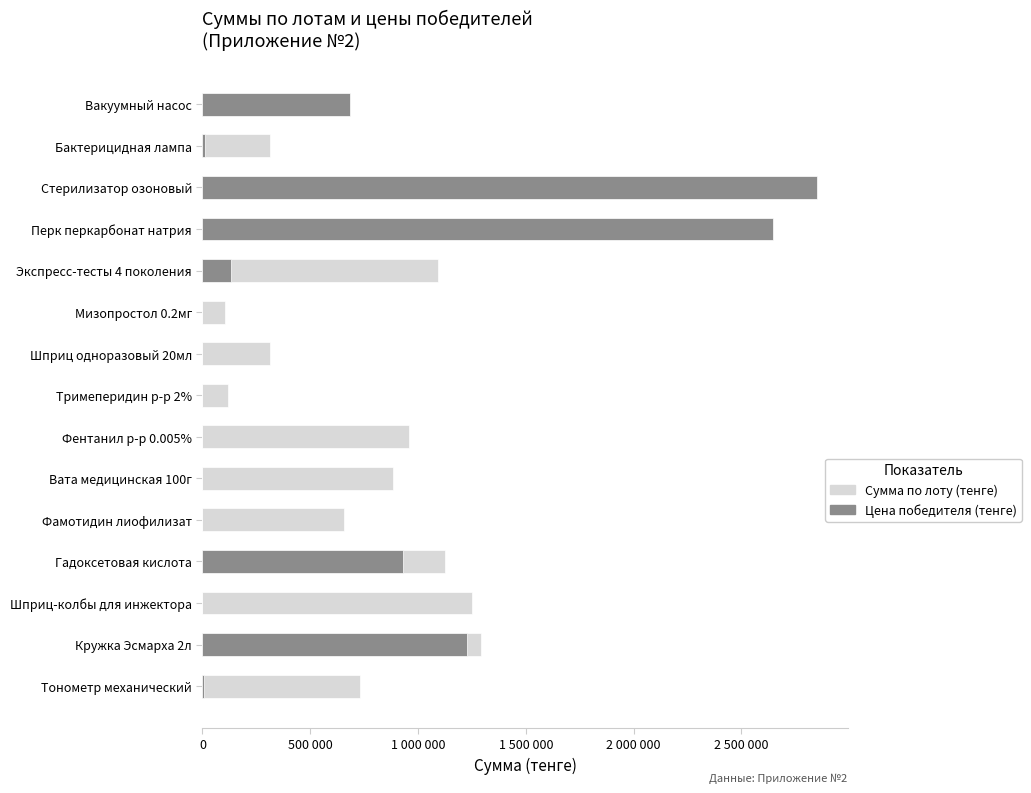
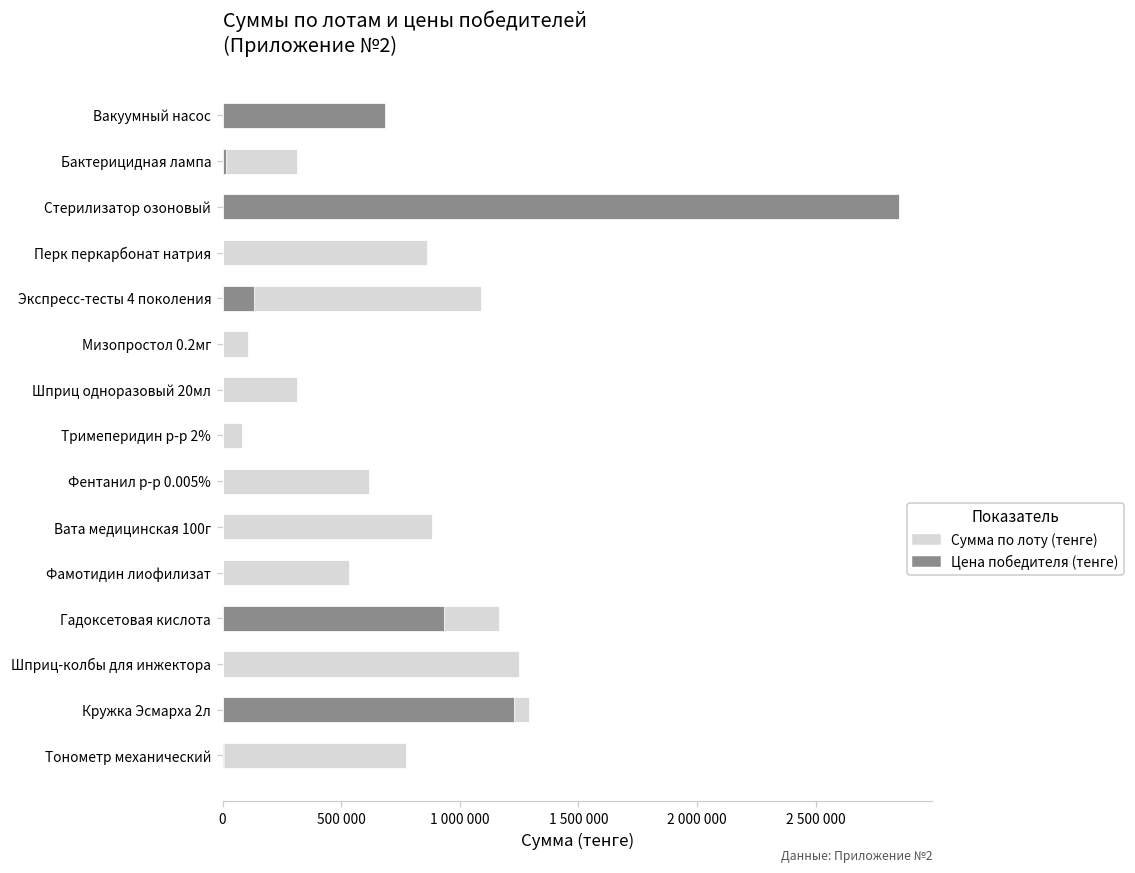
  {
    "Сумма по лоту (тенге)": {
      "Вакуумный насос": 680000,
      "Бактерицидная лампа": 310000,
      "Стерилизатор озоновый": 2850000,
      "Экспресс-тесты 4 поколения": 1090000,
      "Мизопростол 0.2мг": 110000,
      "Шприц одноразовый 20мл": 310000,
-     "Тримеперидин р-р 2%": 120000,
-     "Фентанил р-р 0.005%": 960000,
+     "Тримеперидин р-р 2%": 80000,
+     "Фентанил р-р 0.005%": 620000,
      "Вата медицинская 100г": 880000,
-     "Фамотидин лиофилизат": 660000,
-     "Гадоксетовая кислота": 1120000,
+     "Фамотидин лиофилизат": 530000,
+     "Гадоксетовая кислота": 1170000,
      "Шприц-колбы для инжектора": 1250000,
      "Кружка Эсмарха 2л": 1290000,
-     "Тонометр механический": 730000
+     "Тонометр механический": 770000
    },
    "Цена победителя (тенге)": {
      "Вакуумный насос": 680000,
      "Стерилизатор озоновый": 2850000,
-     "Перк перкарбонат натрия": 2650000,
+     "Перк перкарбонат натрия": 0,
      "Шприц-колбы для инжектора": 0
    }
  }
